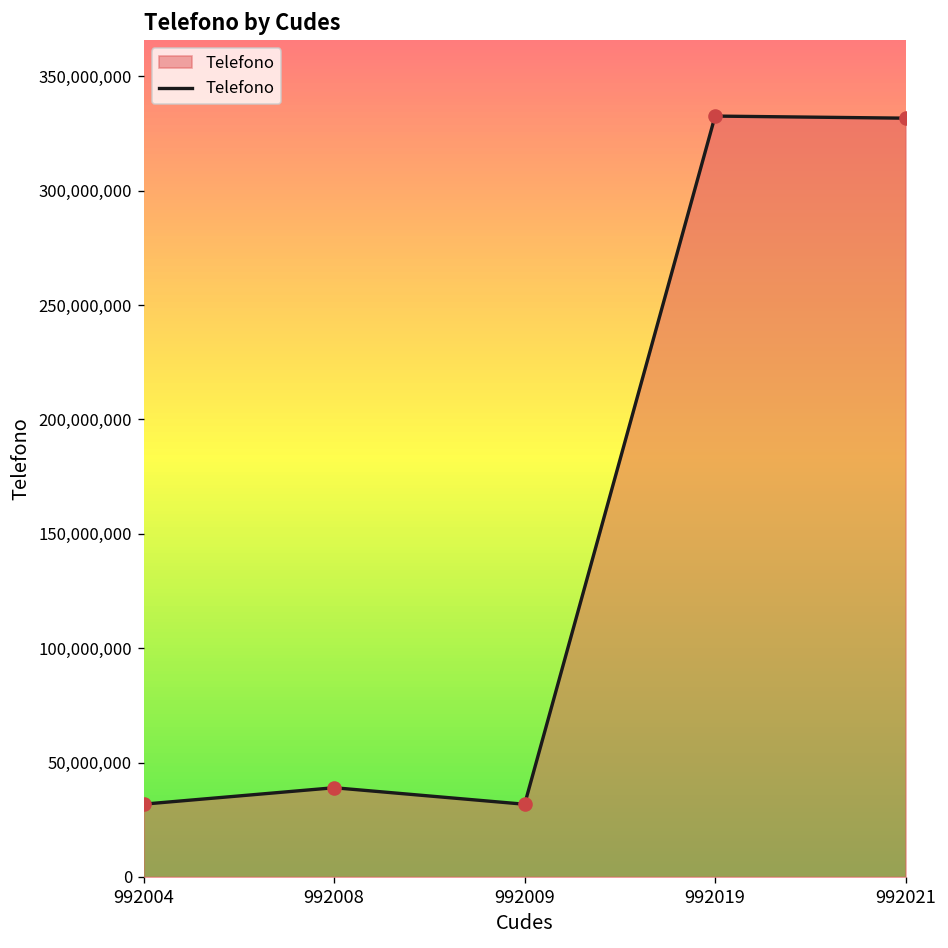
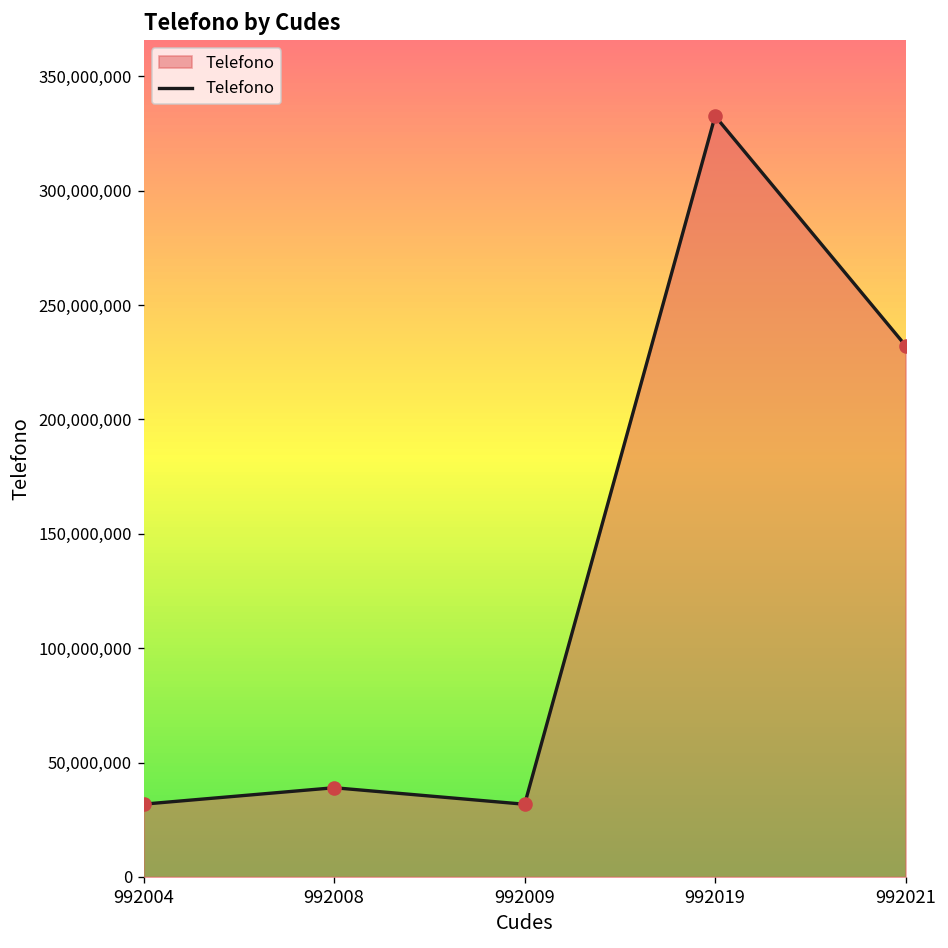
  {
    "992004": "32,000,000",
    "992008": "39,000,000",
    "992009": "32,000,000",
    "992019": "333,000,000",
-   "992021": "332,000,000"
+   "992021": "232,000,000"
  }
